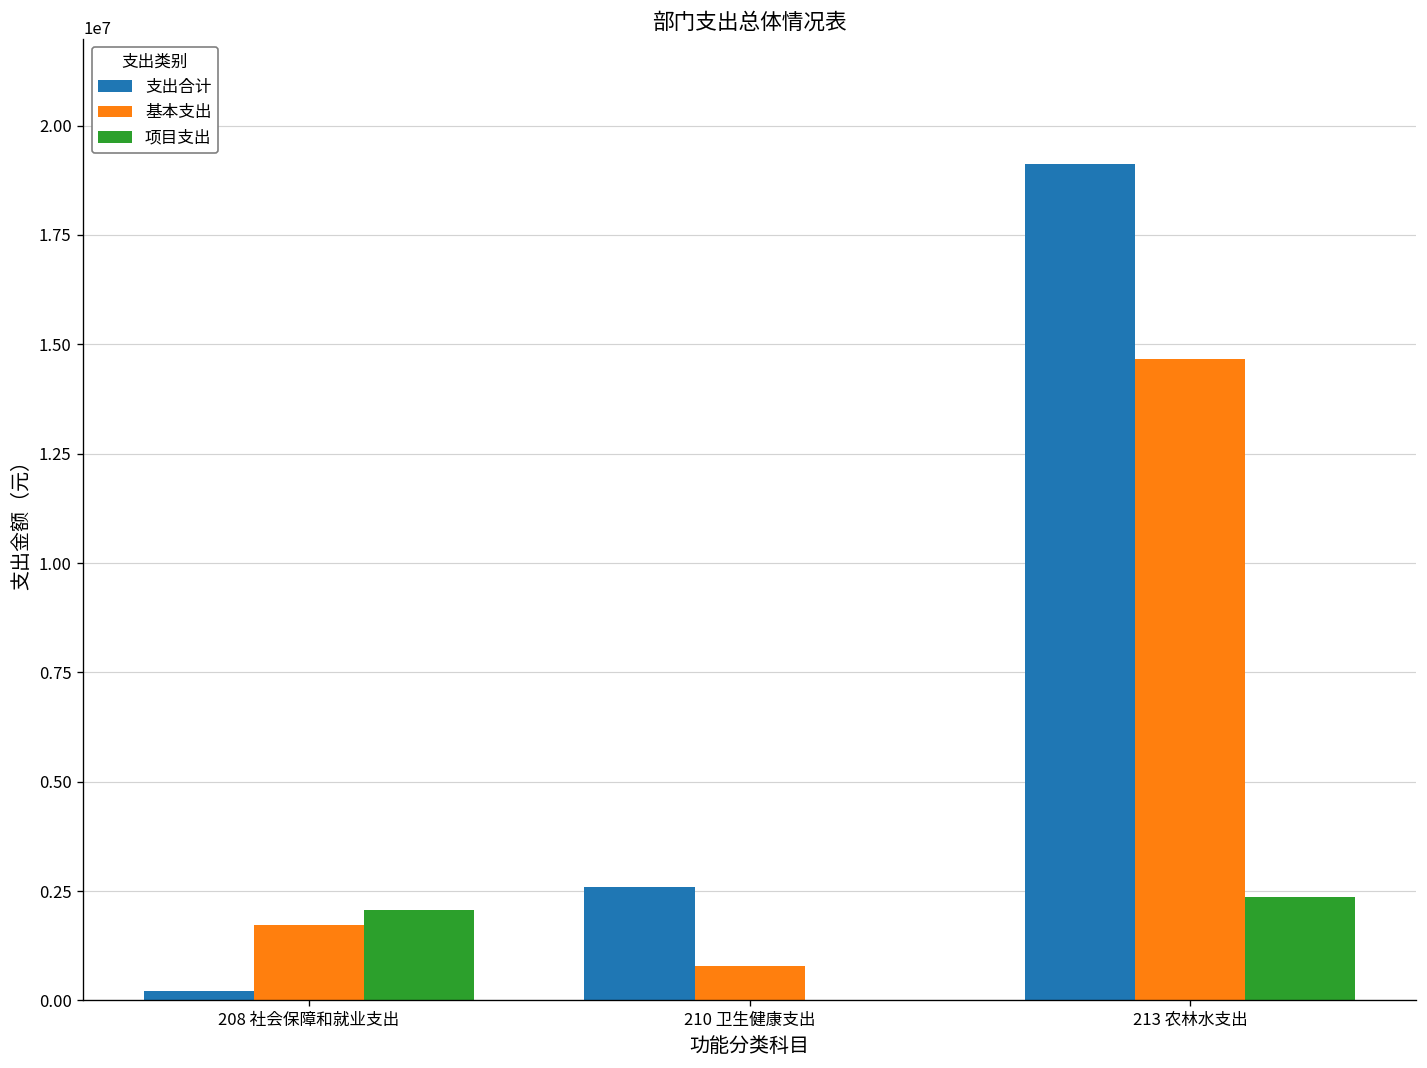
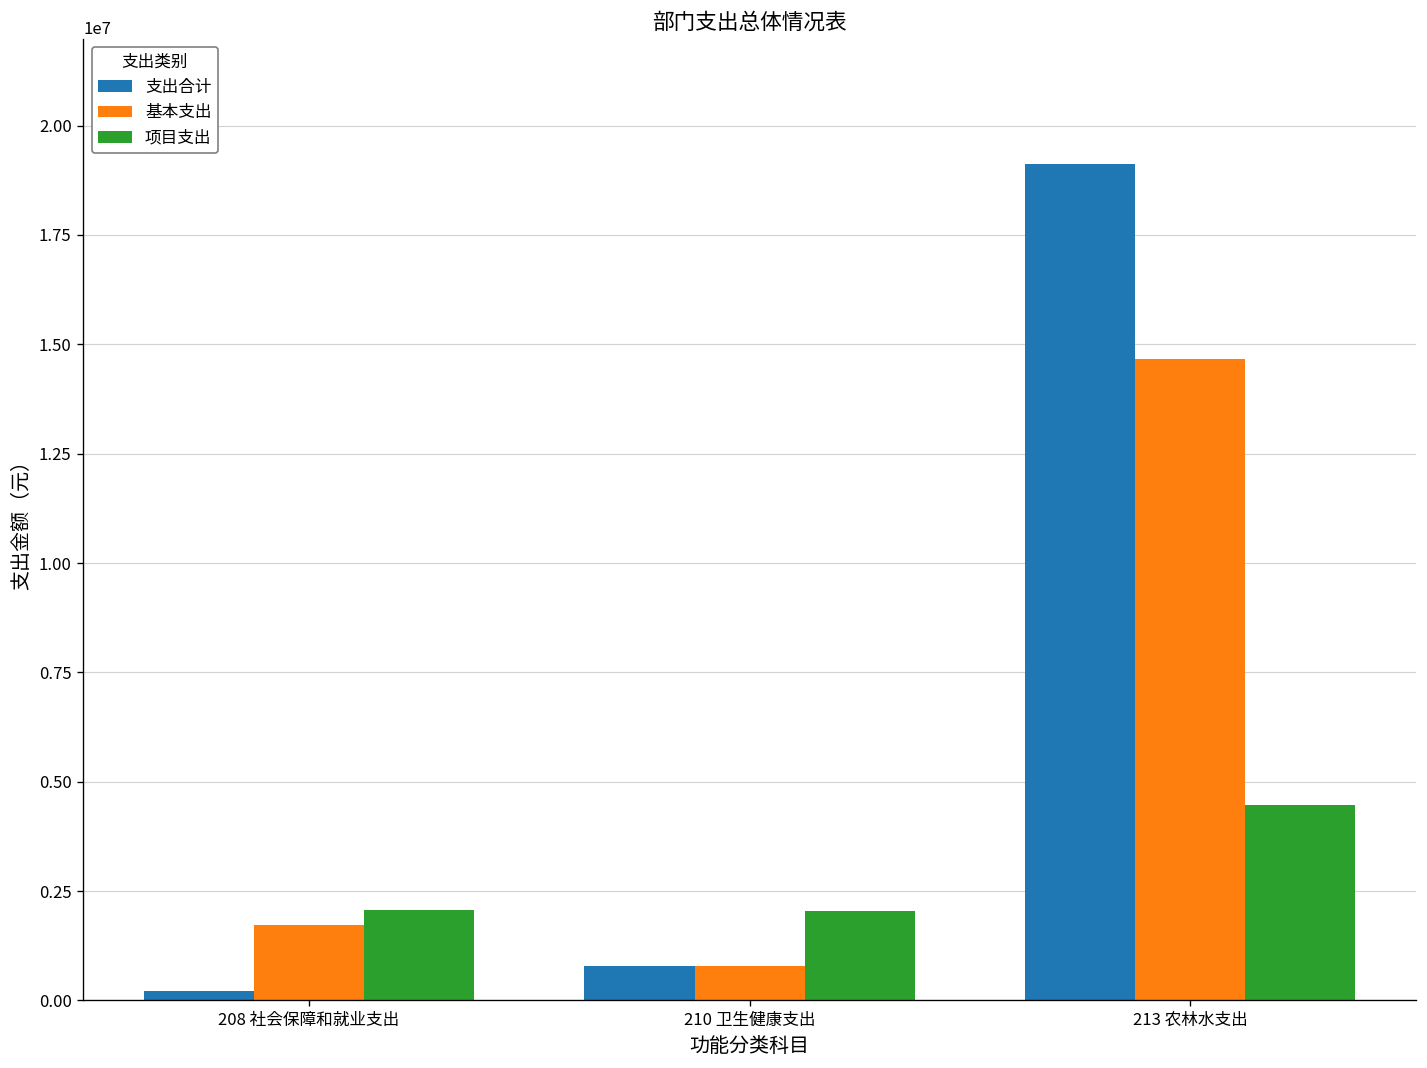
  {
    "支出合计": {
      "208 社会保障和就业支出": 200000,
-     "210 卫生健康支出": 2600000,
+     "210 卫生健康支出": 800000,
      "213 农林水支出": 19100000
    },
    "基本支出": {
      "208 社会保障和就业支出": 1700000,
      "210 卫生健康支出": 800000,
      "213 农林水支出": 14700000
    },
    "项目支出": {
      "208 社会保障和就业支出": 2100000,
-     "210 卫生健康支出": 0,
-     "213 农林水支出": 2400000
+     "210 卫生健康支出": 2000000,
+     "213 农林水支出": 4500000
    }
  }
